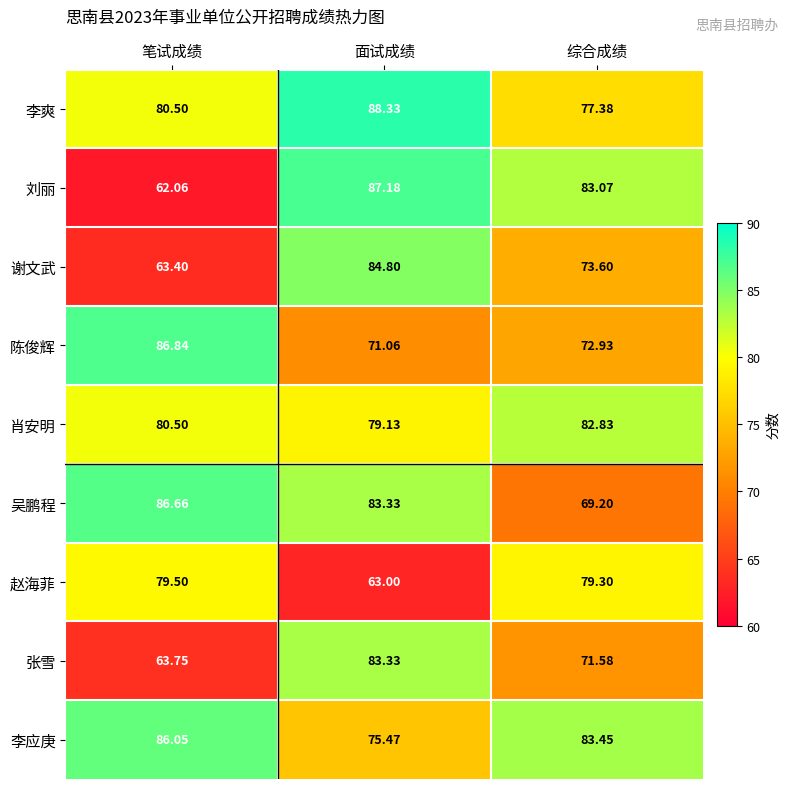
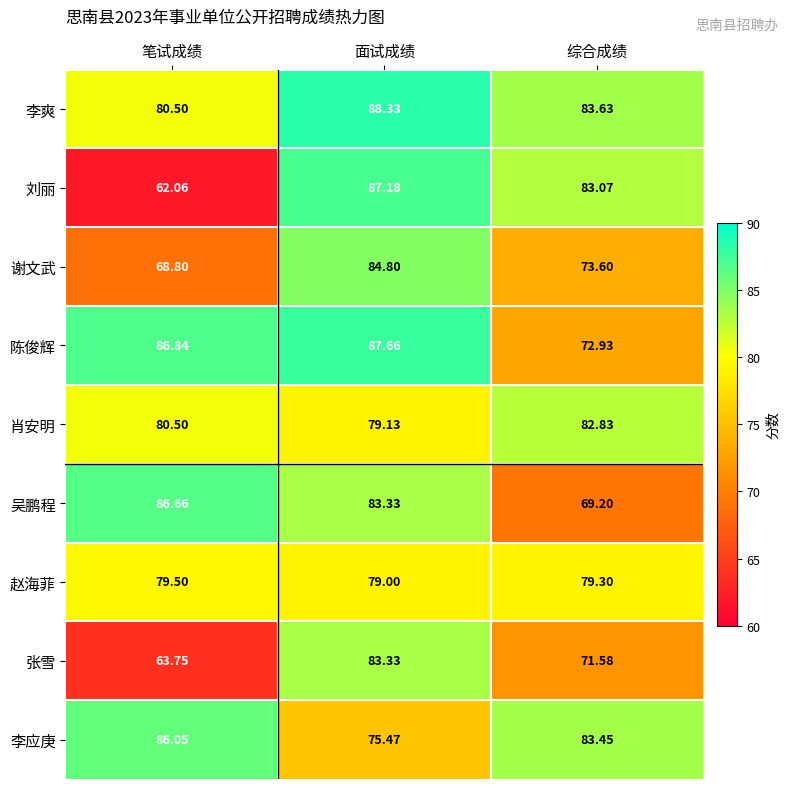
  {
    "李爽": {
      "笔试成绩": 80.50,
      "面试成绩": 88.33,
-     "综合成绩": 77.38
+     "综合成绩": 83.63
    },
    "刘丽": {
      "笔试成绩": 62.06,
      "面试成绩": 87.18,
      "综合成绩": 83.07
    },
    "谢文武": {
-     "笔试成绩": 63.40,
+     "笔试成绩": 68.80,
      "面试成绩": 84.80,
      "综合成绩": 73.60
    },
    "陈俊辉": {
      "笔试成绩": 86.84,
-     "面试成绩": 71.06,
+     "面试成绩": 87.66,
      "综合成绩": 72.93
    },
    "肖安明": {
      "笔试成绩": 80.50,
      "面试成绩": 79.13,
      "综合成绩": 82.83
    },
    "吴鹏程": {
      "笔试成绩": 86.66,
      "面试成绩": 83.33,
      "综合成绩": 69.20
    },
    "赵海菲": {
      "笔试成绩": 79.50,
-     "面试成绩": 63.00,
+     "面试成绩": 79.00,
      "综合成绩": 79.30
    },
    "张雪": {
      "笔试成绩": 63.75,
      "面试成绩": 83.33,
      "综合成绩": 71.58
    },
    "李应庚": {
      "笔试成绩": 86.05,
      "面试成绩": 75.47,
      "综合成绩": 83.45
    }
  }
